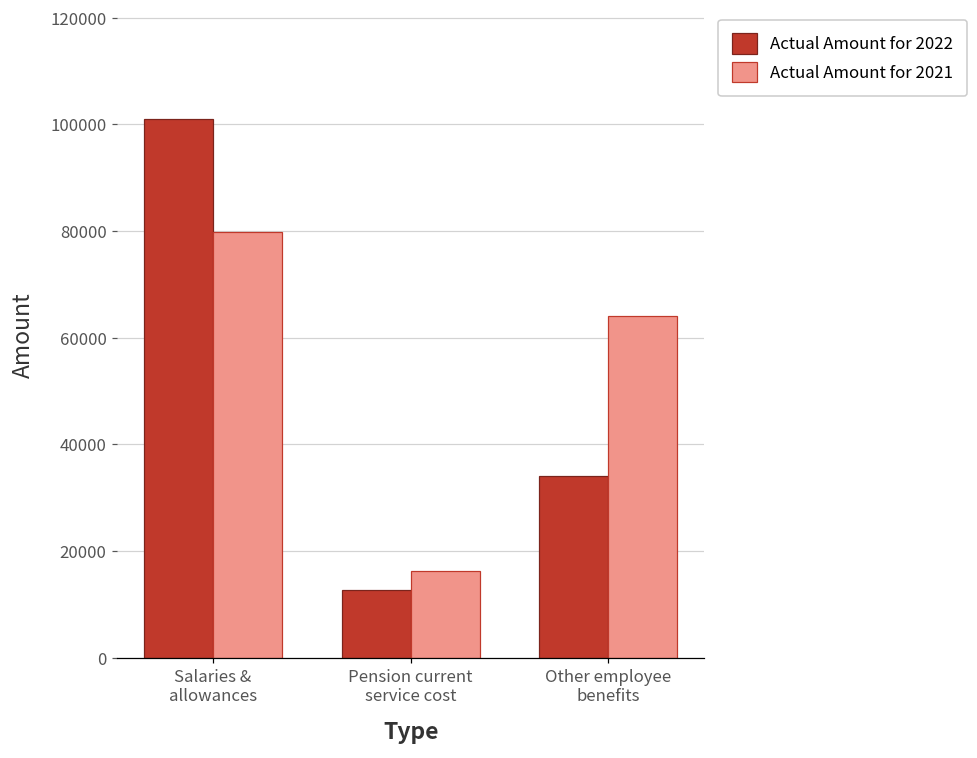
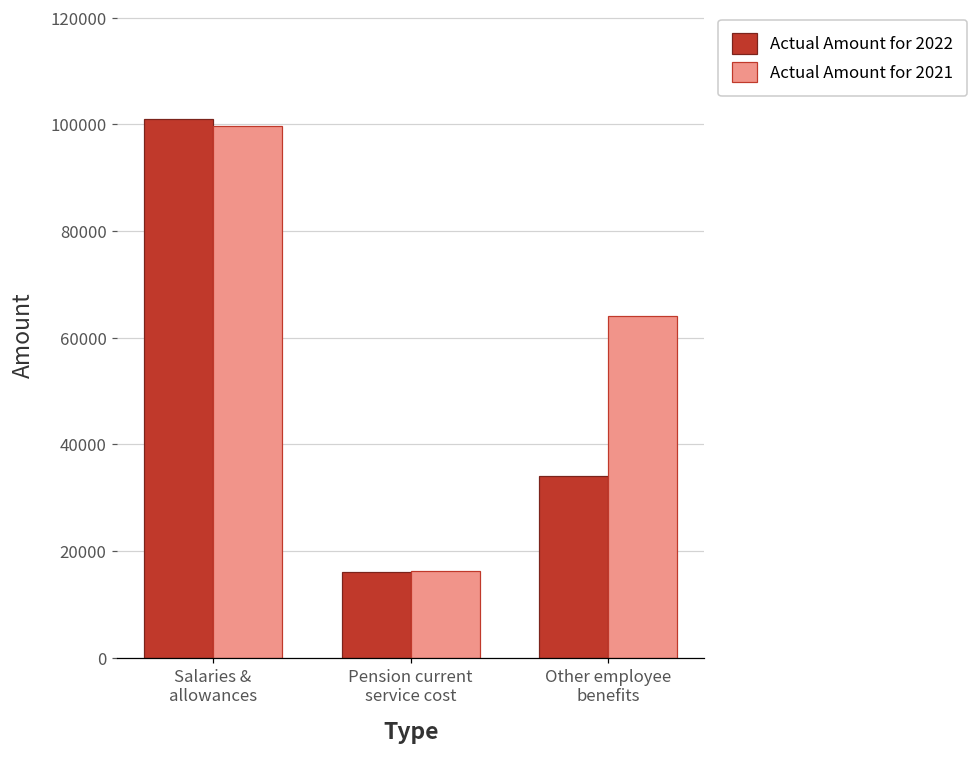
  {
    "Actual Amount for 2022": {
      "Salaries & allowances": 101000,
-     "Pension current service cost": 13000,
+     "Pension current service cost": 16000,
      "Other employee benefits": 34000
    },
    "Actual Amount for 2021": {
-     "Salaries & allowances": 80000,
+     "Salaries & allowances": 100000,
      "Pension current service cost": 16000,
      "Other employee benefits": 64000
    }
  }
